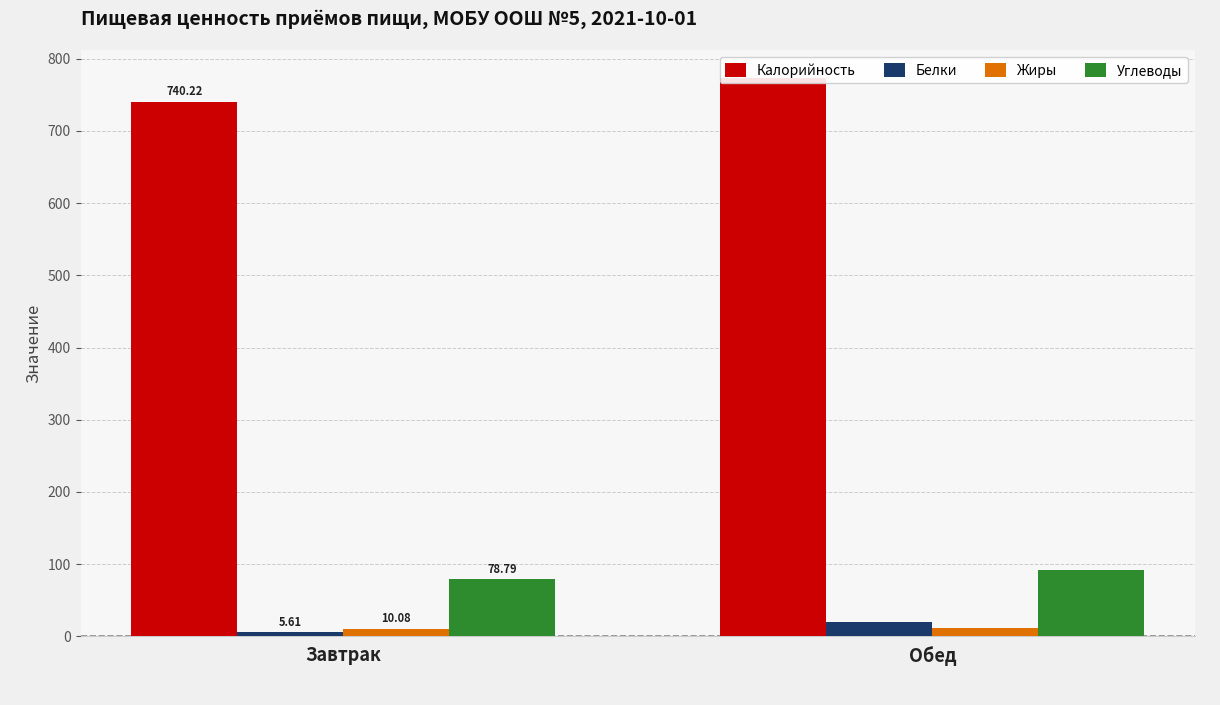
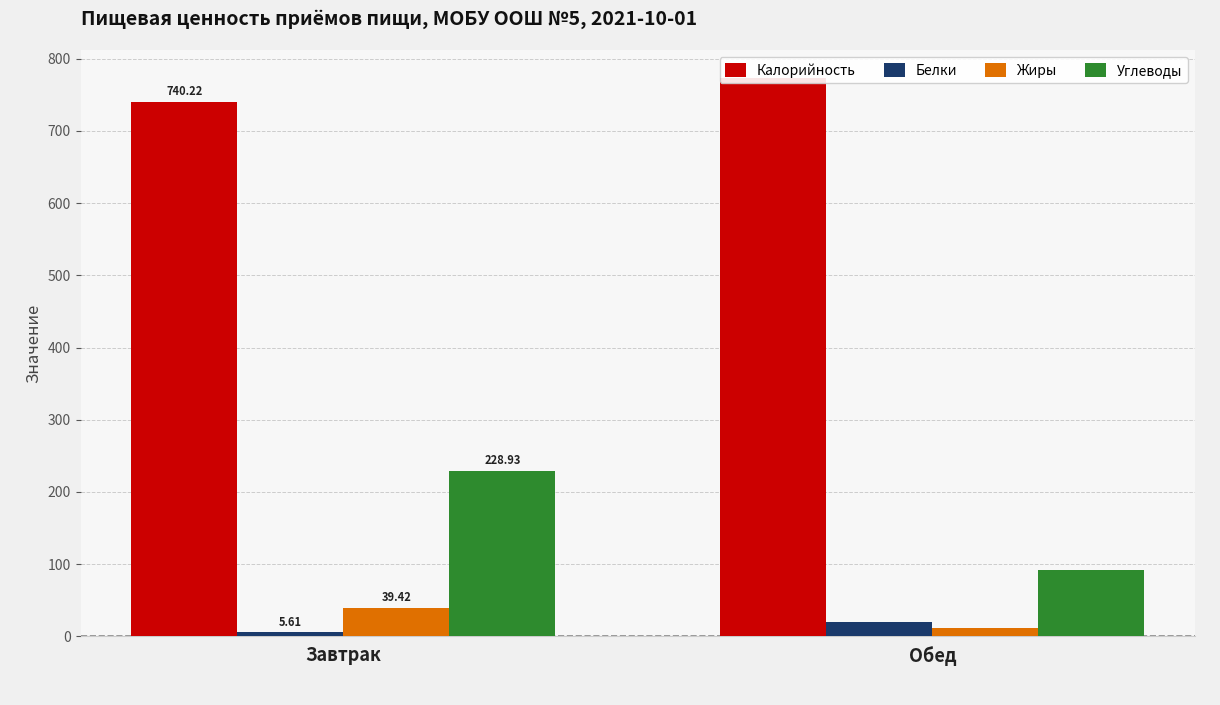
  {
    "Калорийность": {
      "Завтрак": 740.22
    },
    "Белки": {
      "Завтрак": 5.61
    },
    "Жиры": {
-     "Завтрак": 10.08
+     "Завтрак": 39.42
    },
    "Углеводы": {
-     "Завтрак": 78.79
+     "Завтрак": 228.93
    }
  }
